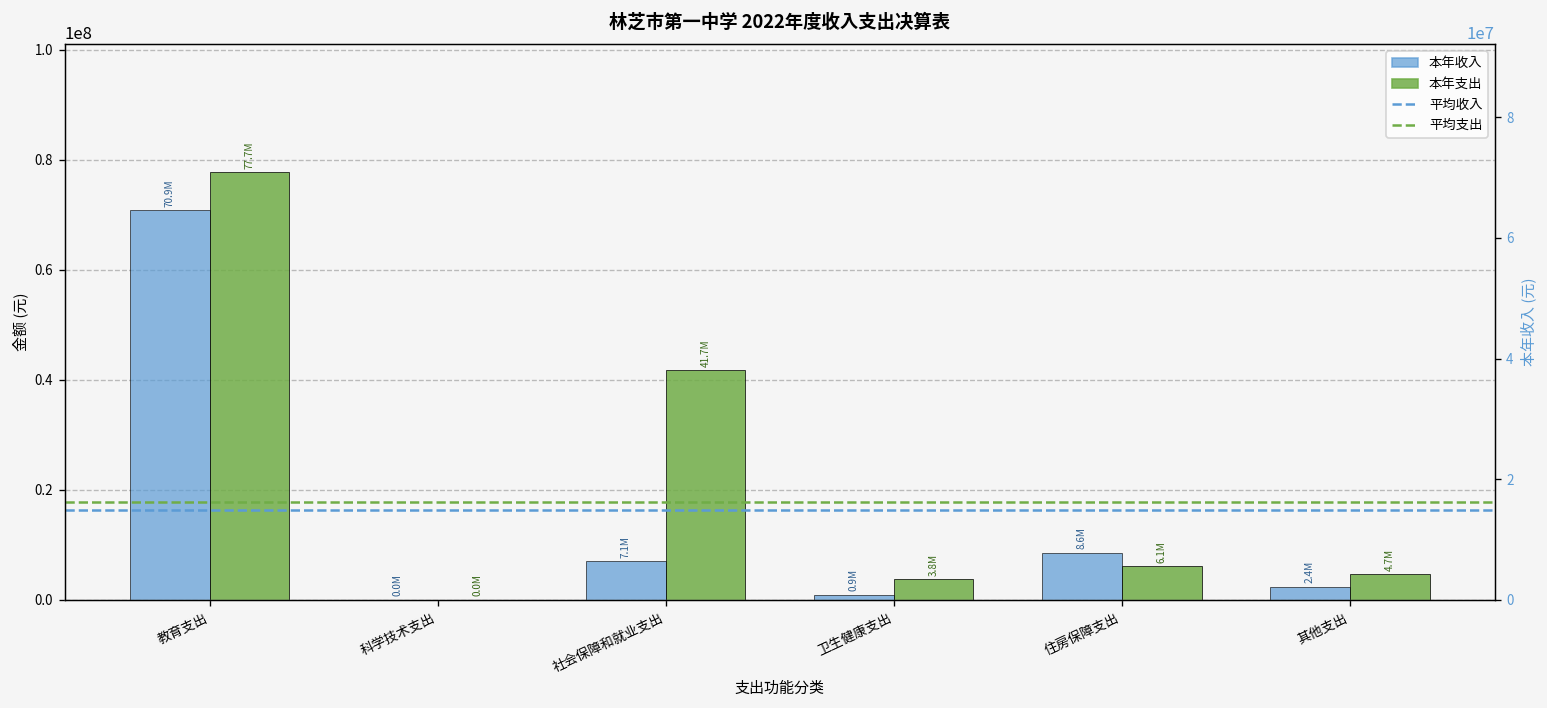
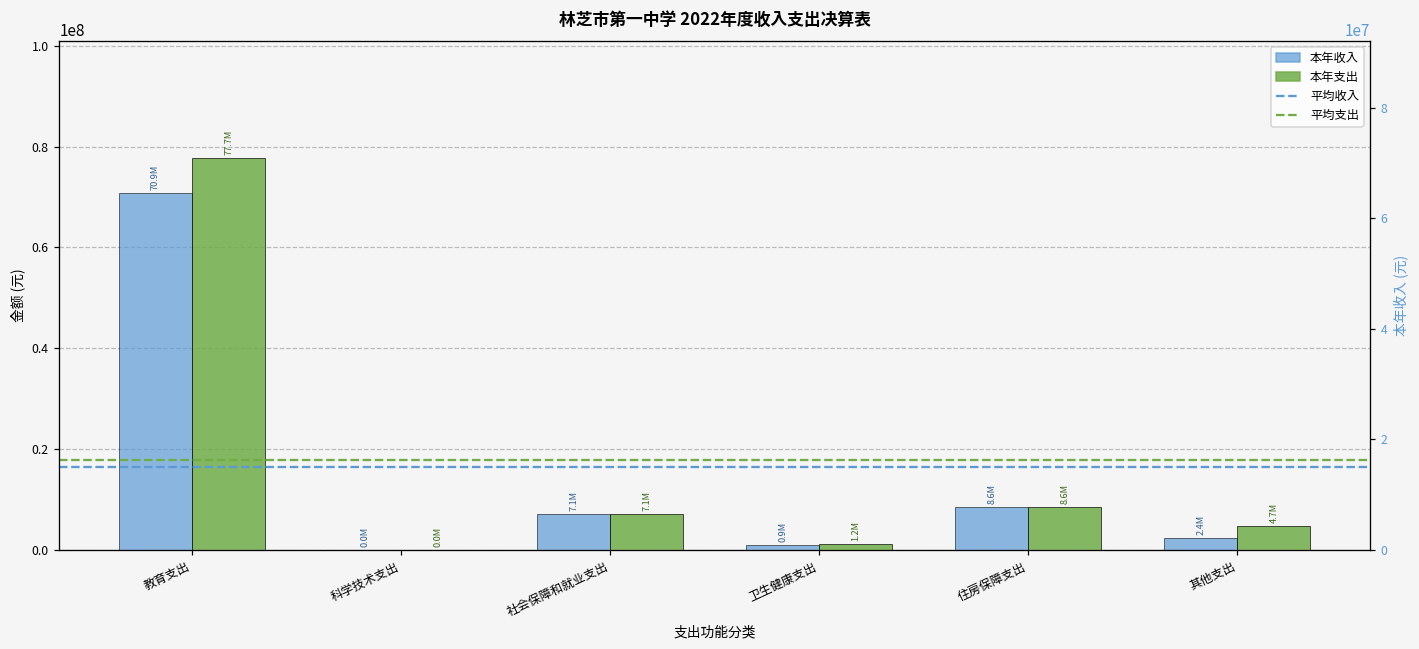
  {
    "本年收入": {
      "教育支出": "70.9M",
      "社会保障和就业支出": "7.1M",
      "卫生健康支出": "0.9M",
      "住房保障支出": "8.6M",
      "其他支出": "2.4M"
    },
    "本年支出": {
      "教育支出": "77.7M",
-     "社会保障和就业支出": "41.7M",
-     "卫生健康支出": "3.8M",
-     "住房保障支出": "6.1M",
+     "社会保障和就业支出": "7.1M",
+     "卫生健康支出": "1.2M",
+     "住房保障支出": "8.6M",
      "其他支出": "4.7M"
    }
  }
